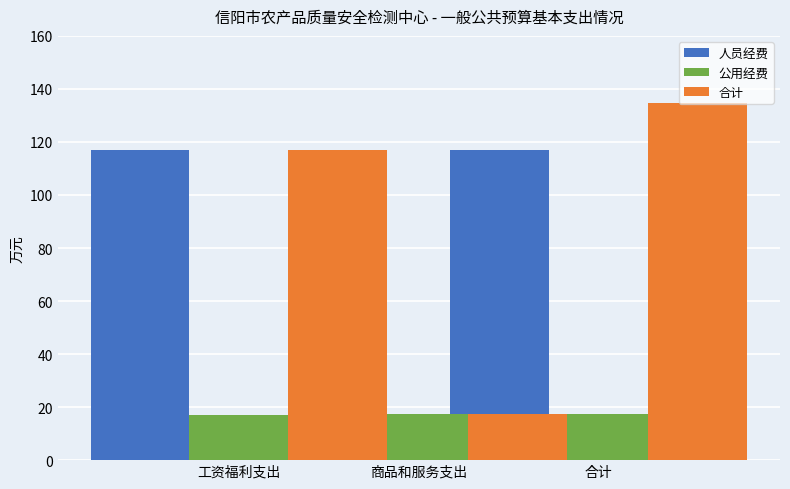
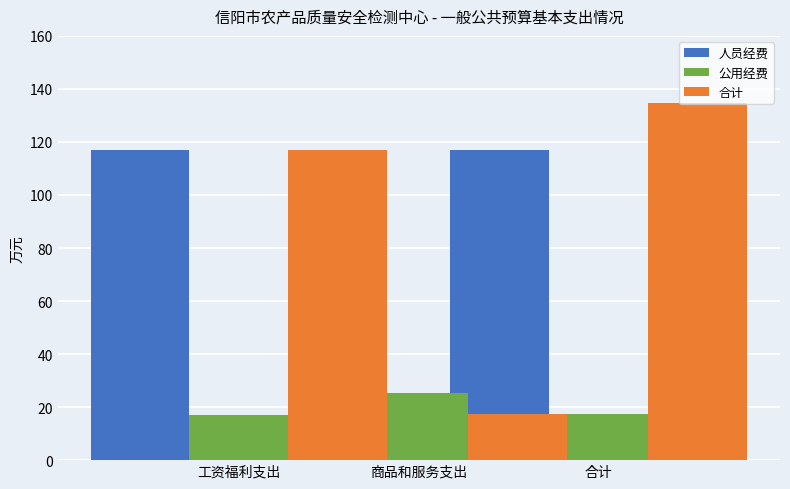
  {
    "公用经费": {
      "工资福利支出": 17,
-     "商品和服务支出": 18,
+     "商品和服务支出": 25,
      "合计": 18
    }
  }
